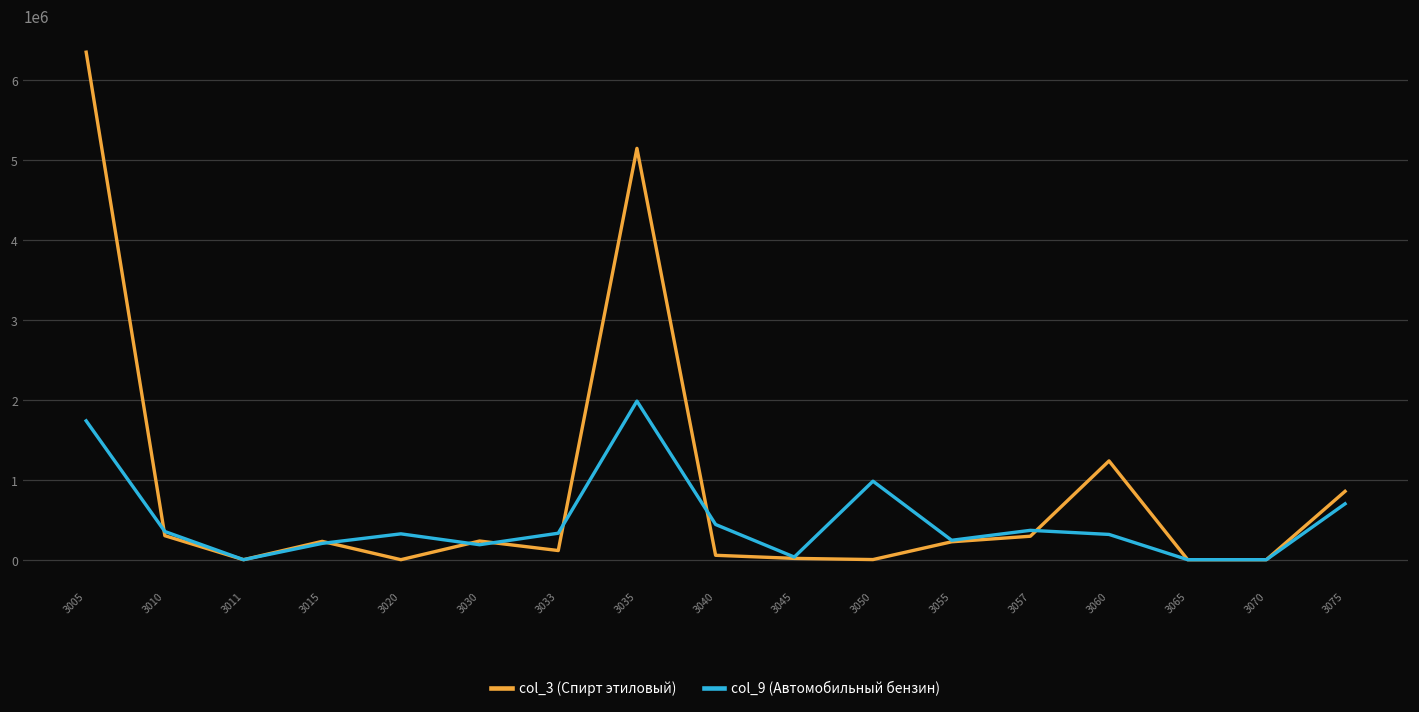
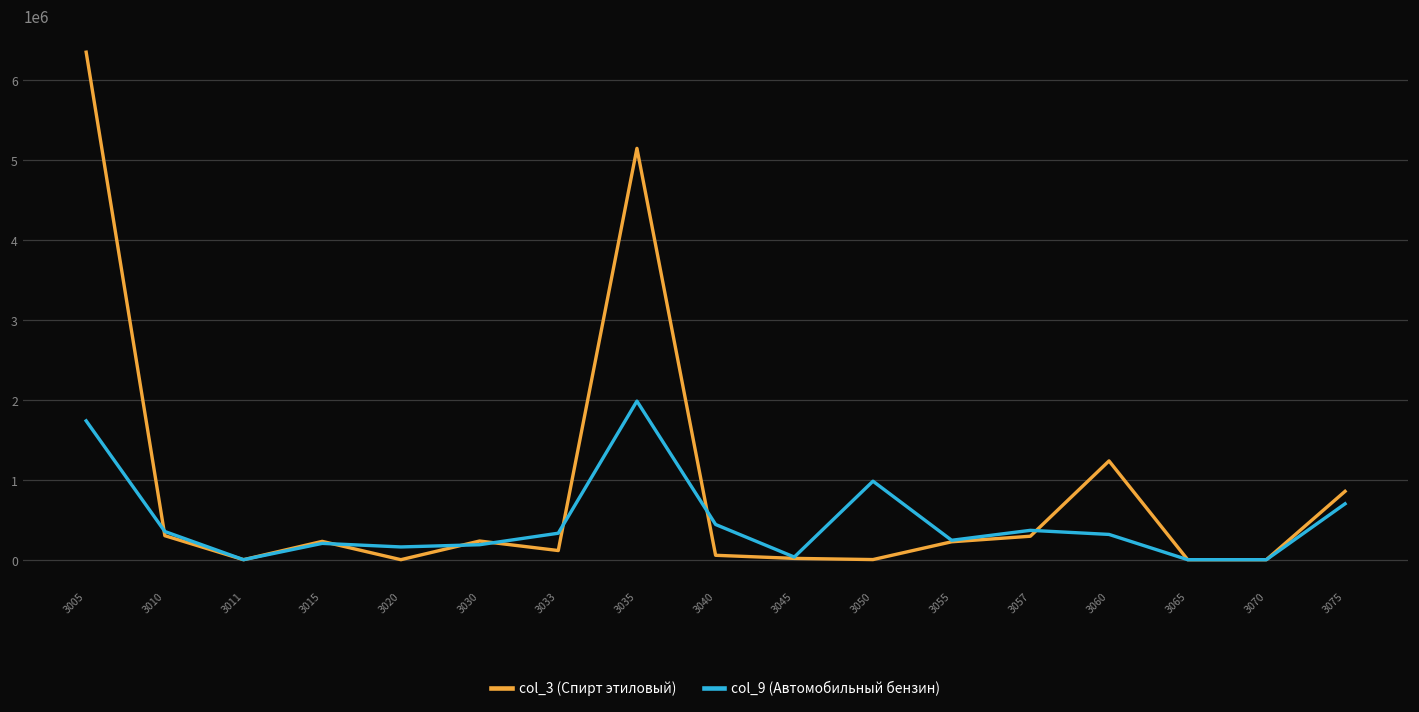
  {
    "col_3 (Спирт этиловый)": {
      "3005": 6400000,
      "3010": 300000,
      "3020": 0,
      "3030": 200000,
      "3033": 100000,
      "3035": 5100000,
      "3040": 100000,
      "3050": 0,
      "3057": 300000,
      "3060": 1200000,
      "3075": 900000
    },
    "col_9 (Автомобильный бензин)": {
      "3005": 1700000,
      "3010": 400000,
-     "3020": 300000,
+     "3020": 200000,
      "3030": 200000,
      "3033": 300000,
      "3035": 2000000,
      "3040": 400000,
      "3050": 1000000,
      "3057": 400000,
      "3060": 300000,
      "3075": 700000
    }
  }
